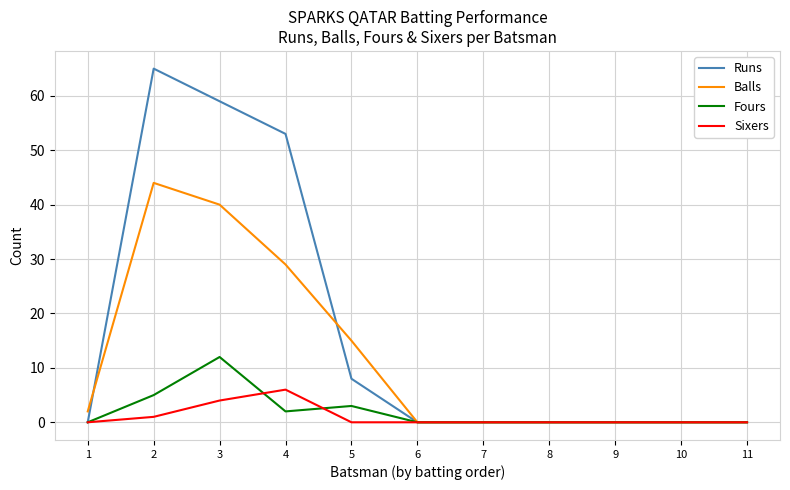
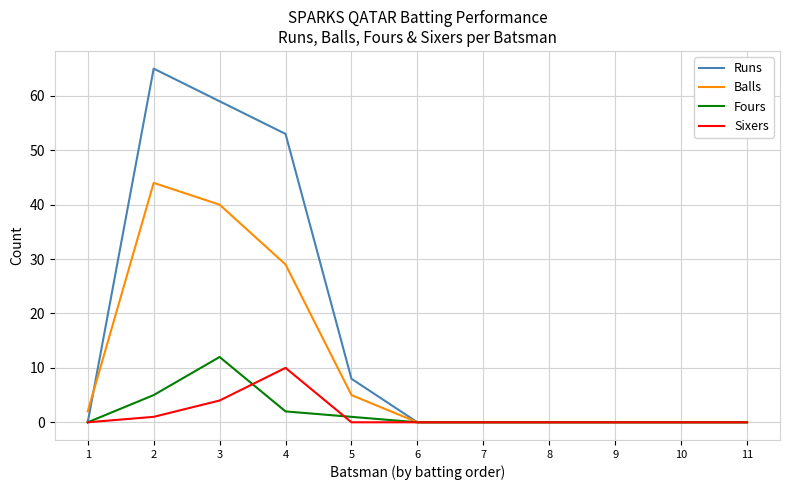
  {
    "Runs": {
      "2": 65,
      "3": 59,
      "4": 53,
      "5": 8
    },
    "Balls": {
      "1": 2,
      "2": 44,
      "3": 40,
      "4": 29,
-     "5": 15
+     "5": 5
    },
    "Fours": {
      "2": 5,
      "3": 12,
      "4": 2,
-     "5": 3
+     "5": 1
    },
    "Sixers": {
      "2": 1,
      "3": 4,
-     "4": 6,
+     "4": 10,
      "5": 0
    }
  }
